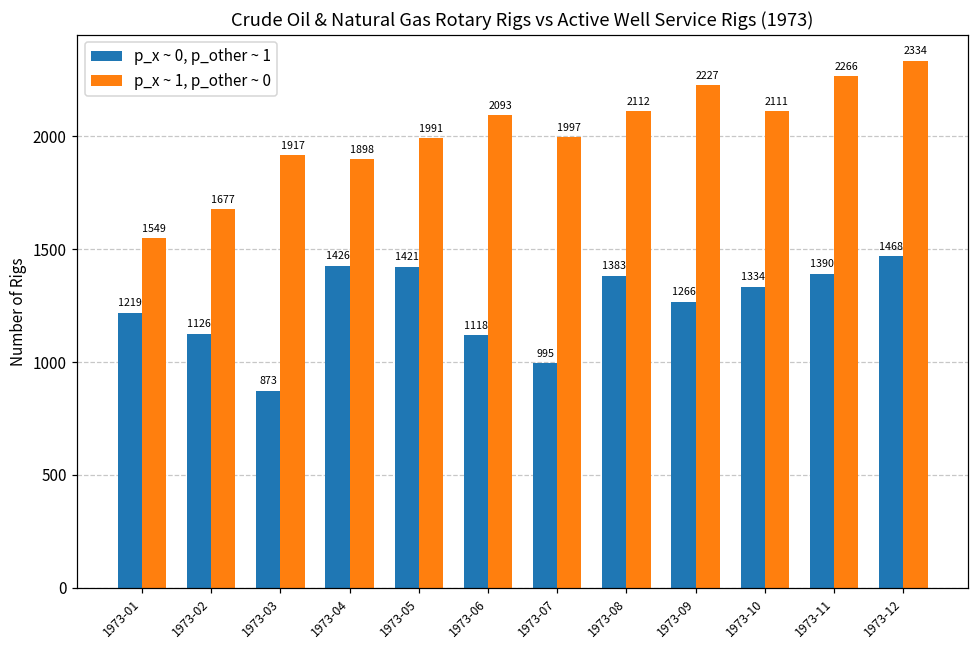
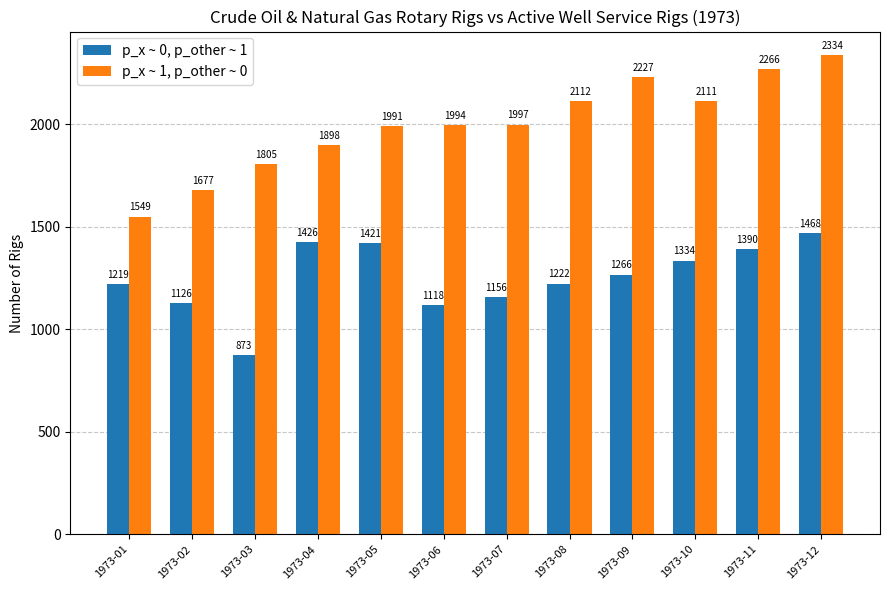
  {
    "p_x ~ 0, p_other ~ 1": {
      "1973-01": 1219,
      "1973-02": 1126,
      "1973-03": 873,
      "1973-04": 1426,
      "1973-05": 1421,
      "1973-06": 1118,
-     "1973-07": 995,
-     "1973-08": 1383,
+     "1973-07": 1156,
+     "1973-08": 1222,
      "1973-09": 1266,
      "1973-10": 1334,
      "1973-11": 1390,
      "1973-12": 1468
    },
    "p_x ~ 1, p_other ~ 0": {
      "1973-01": 1549,
      "1973-02": 1677,
-     "1973-03": 1917,
+     "1973-03": 1805,
      "1973-04": 1898,
      "1973-05": 1991,
-     "1973-06": 2093,
+     "1973-06": 1994,
      "1973-07": 1997,
      "1973-08": 2112,
      "1973-09": 2227,
      "1973-10": 2111,
      "1973-11": 2266,
      "1973-12": 2334
    }
  }
